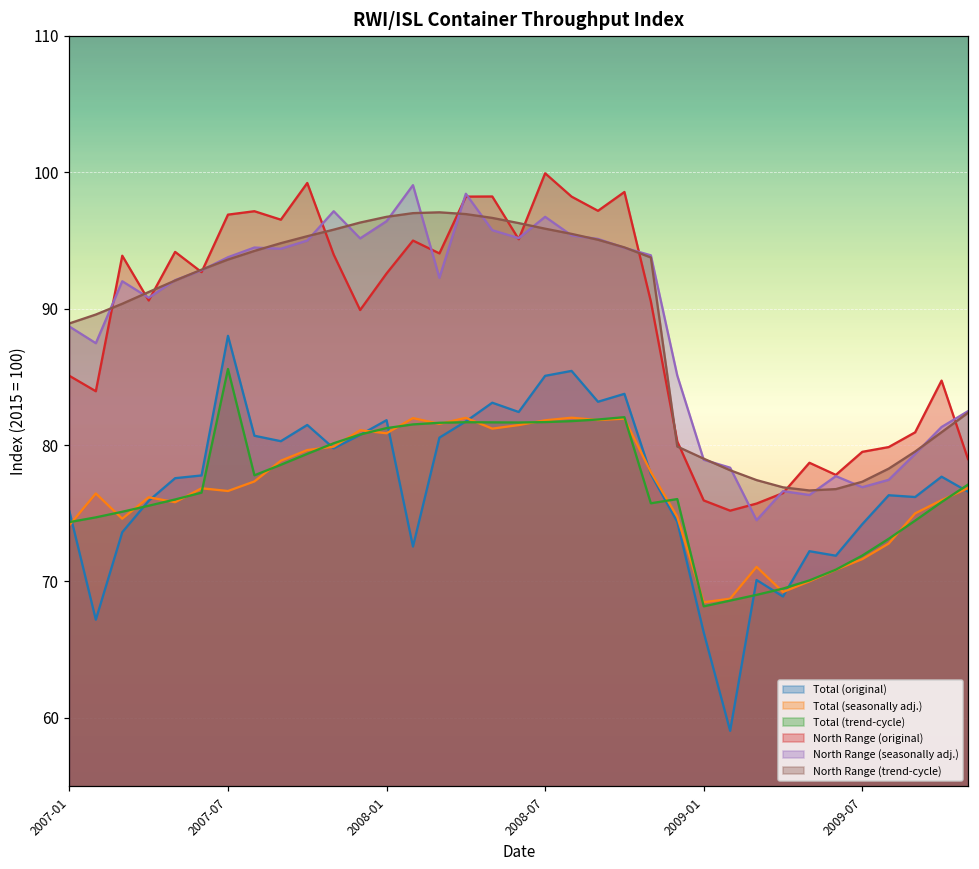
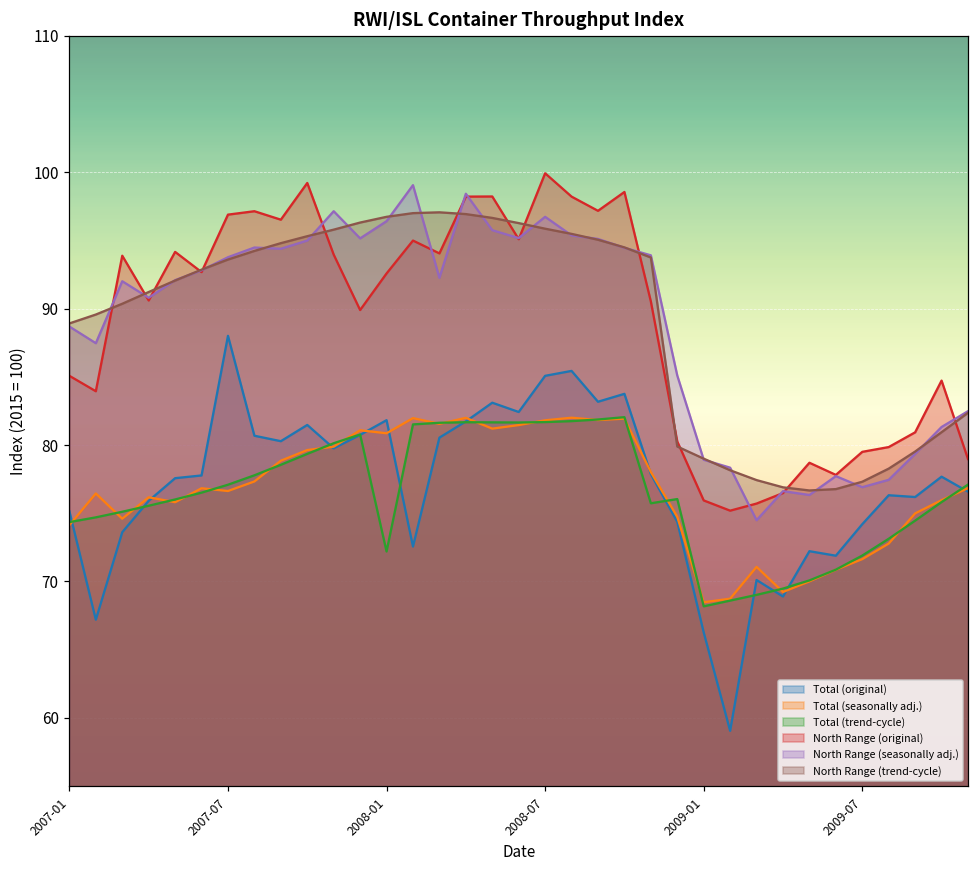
  {
    "Total (original)": {
      "2007-01": 75.1,
      "2007-07": 88.0,
      "2008-01": 81.8,
      "2008-07": 85.1,
      "2009-01": 66.3,
      "2009-07": 74.2
    },
    "Total (trend-cycle)": {
      "2007-01": 74.4,
-     "2007-07": 85.6,
-     "2008-01": 81.2,
+     "2007-07": 77.1,
+     "2008-01": 72.2,
      "2009-01": 68.2,
      "2009-07": 71.9
    },
    "North Range (seasonally adj.)": {
      "2007-01": 88.7,
      "2008-01": 96.4,
      "2008-07": 96.7,
      "2009-07": 76.9
    }
  }
